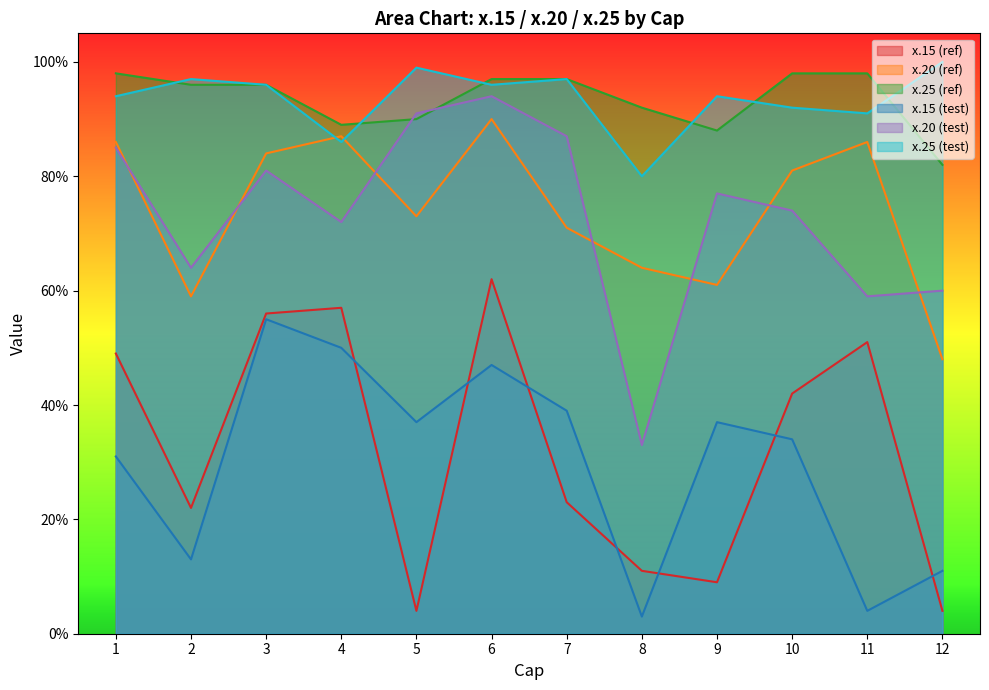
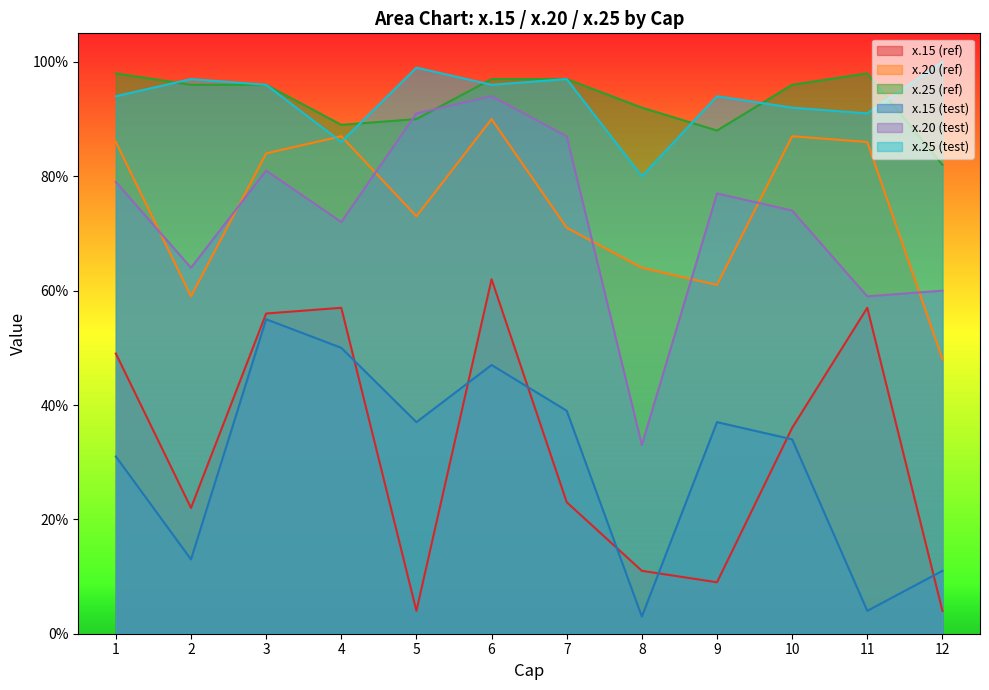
  {
    "x.15 (ref)": {
      "1": "49%",
      "2": "22%",
      "3": "56%",
      "4": "57%",
      "5": "4%",
      "6": "62%",
      "7": "23%",
      "8": "11%",
      "9": "9%",
-     "10": "42%",
-     "11": "51%",
+     "10": "36%",
+     "11": "57%",
      "12": "4%"
    },
    "x.20 (ref)": {
      "1": "86%",
      "2": "59%",
      "3": "84%",
      "4": "87%",
      "5": "73%",
      "6": "90%",
      "7": "71%",
      "8": "64%",
      "9": "61%",
-     "10": "81%",
+     "10": "87%",
      "11": "86%",
      "12": "48%"
    },
    "x.25 (ref)": {
      "1": "98%",
      "2": "96%",
      "4": "89%",
      "5": "90%",
      "6": "97%",
      "8": "92%",
      "9": "88%",
-     "10": "98%",
+     "10": "96%",
      "11": "98%",
      "12": "82%"
    },
    "x.20 (test)": {
-     "1": "85%",
+     "1": "79%",
      "2": "64%",
      "3": "81%",
      "4": "72%",
      "5": "91%",
      "6": "94%",
      "7": "87%",
      "8": "33%",
      "9": "77%",
      "10": "74%",
      "11": "59%",
      "12": "60%"
    }
  }
